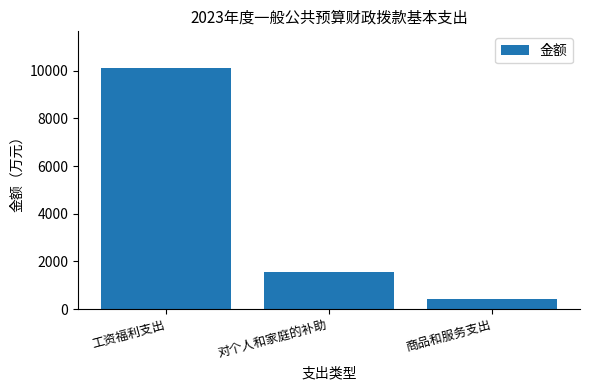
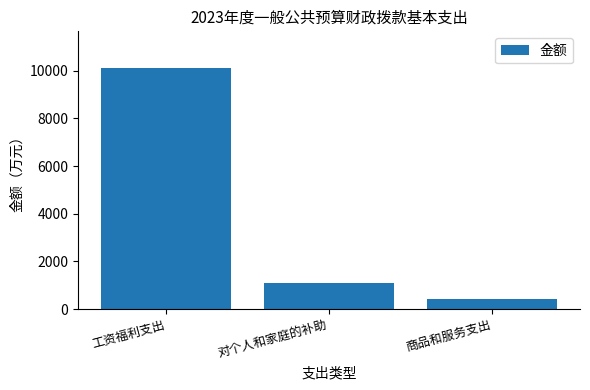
  {
    "工资福利支出": 10100,
-   "对个人和家庭的补助": 1500,
+   "对个人和家庭的补助": 1100,
    "商品和服务支出": 400
  }
